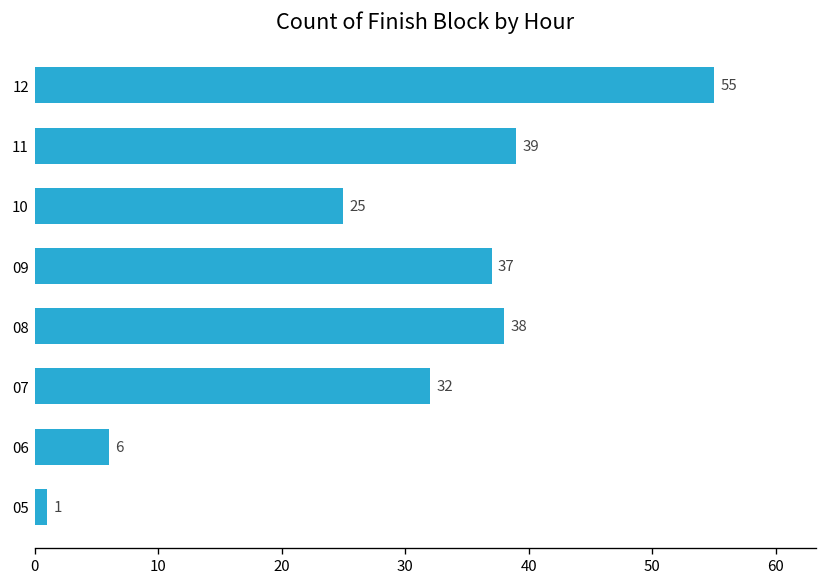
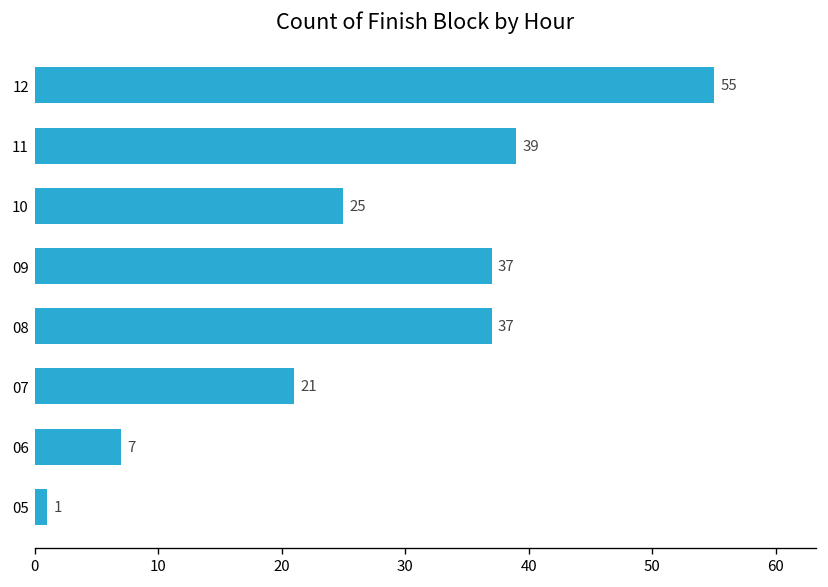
  {
    "12": 55,
    "11": 39,
    "10": 25,
    "09": 37,
-   "08": 38,
-   "07": 32,
-   "06": 6,
+   "08": 37,
+   "07": 21,
+   "06": 7,
    "05": 1
  }
